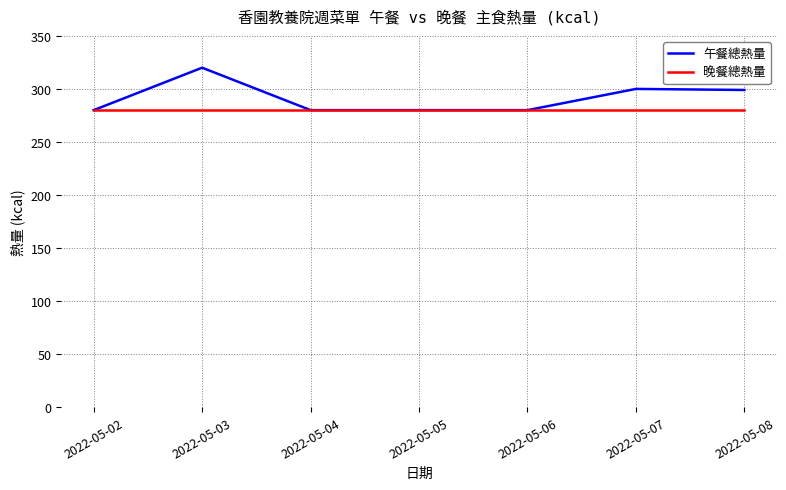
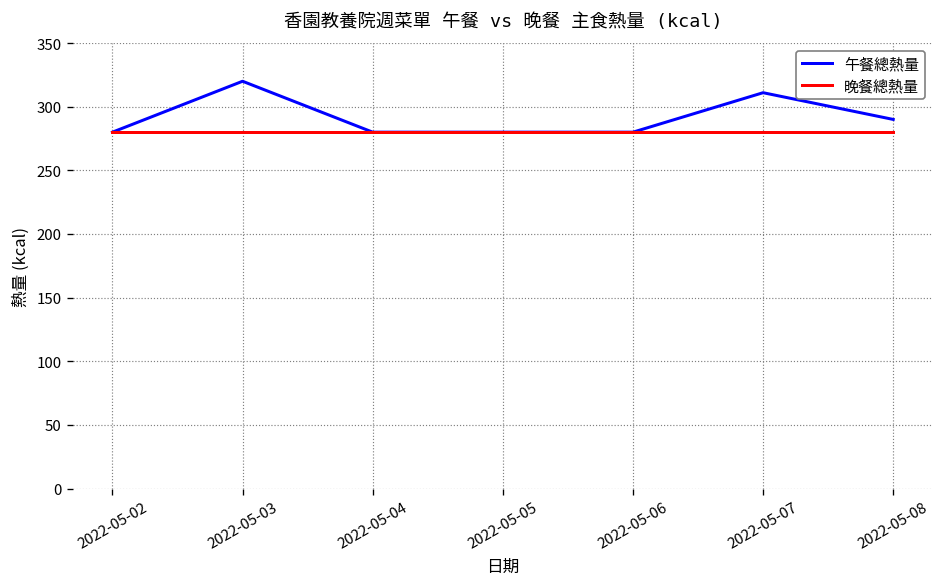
  {
    "午餐總熱量": {
      "2022-05-03": 320,
-     "2022-05-07": 300,
-     "2022-05-08": 299
+     "2022-05-07": 311,
+     "2022-05-08": 290
    },
    "晚餐總熱量": {
      "2022-05-03": 280,
      "2022-05-07": 280,
      "2022-05-08": 280
    }
  }
